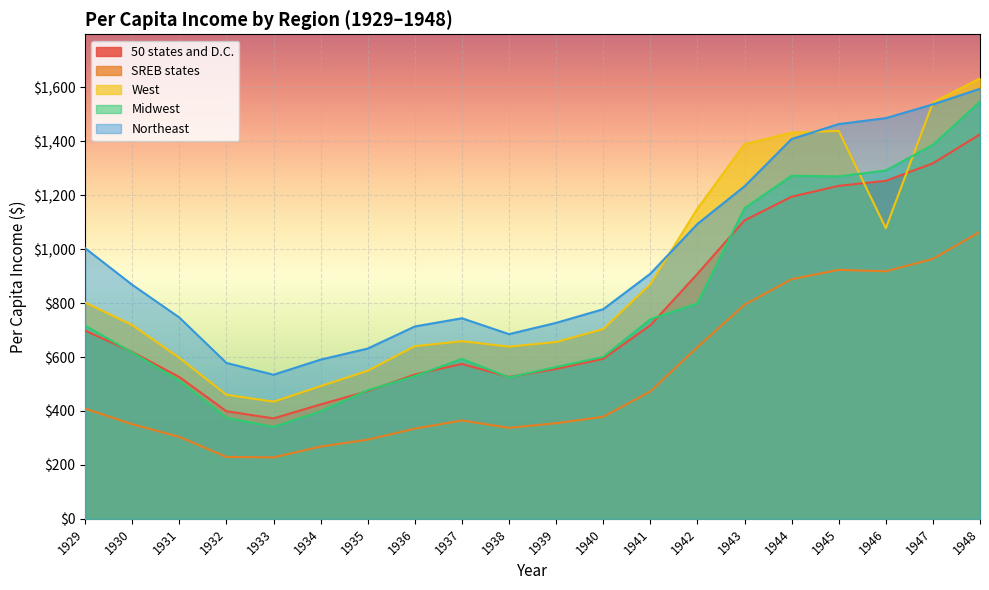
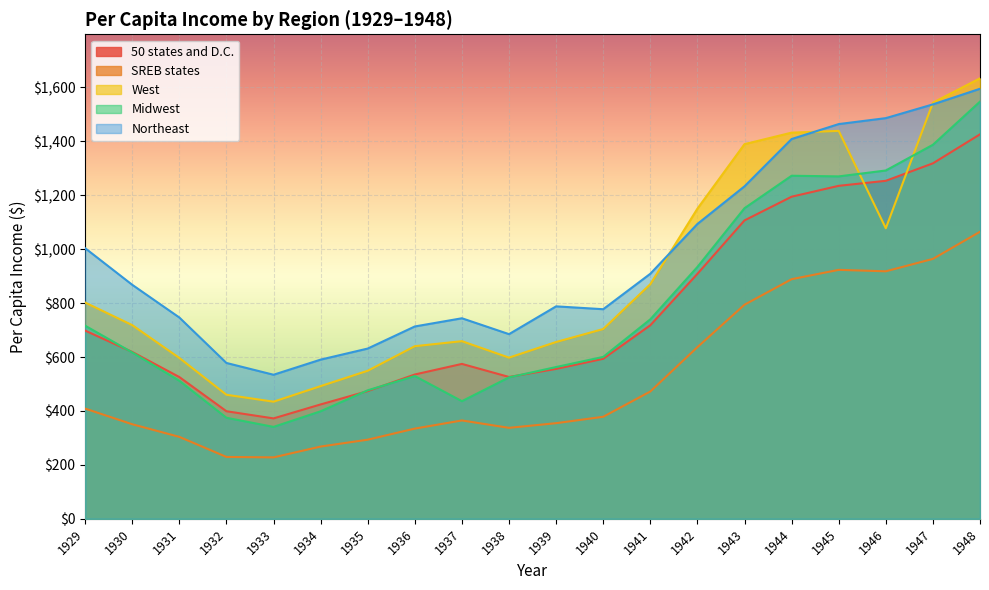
  {
    "West": {
      "1929": "$800",
      "1930": "$720",
      "1931": "$600",
      "1932": "$460",
      "1933": "$430",
      "1934": "$490",
      "1935": "$550",
      "1936": "$640",
      "1937": "$660",
-     "1938": "$640",
+     "1938": "$600",
      "1939": "$660",
      "1940": "$700",
      "1941": "$870",
      "1942": "$1,150",
      "1943": "$1,390",
      "1944": "$1,430",
      "1945": "$1,440",
      "1946": "$1,080",
      "1948": "$1,630"
    },
    "Midwest": {
      "1929": "$720",
      "1931": "$510",
      "1932": "$370",
      "1933": "$340",
      "1934": "$400",
-     "1937": "$590",
+     "1937": "$440",
      "1941": "$740",
-     "1942": "$800",
+     "1942": "$930",
      "1943": "$1,150",
      "1944": "$1,270",
      "1945": "$1,270",
      "1946": "$1,290",
      "1947": "$1,390",
      "1948": "$1,550"
    },
    "Northeast": {
      "1929": "$1,000",
      "1930": "$870",
      "1931": "$750",
      "1932": "$580",
      "1933": "$530",
      "1934": "$590",
      "1935": "$630",
      "1936": "$710",
      "1937": "$740",
      "1938": "$680",
-     "1939": "$730",
+     "1939": "$790",
      "1940": "$780",
      "1941": "$910",
      "1942": "$1,090",
      "1943": "$1,230",
      "1944": "$1,410",
      "1945": "$1,460",
      "1946": "$1,490",
      "1948": "$1,590"
    }
  }
